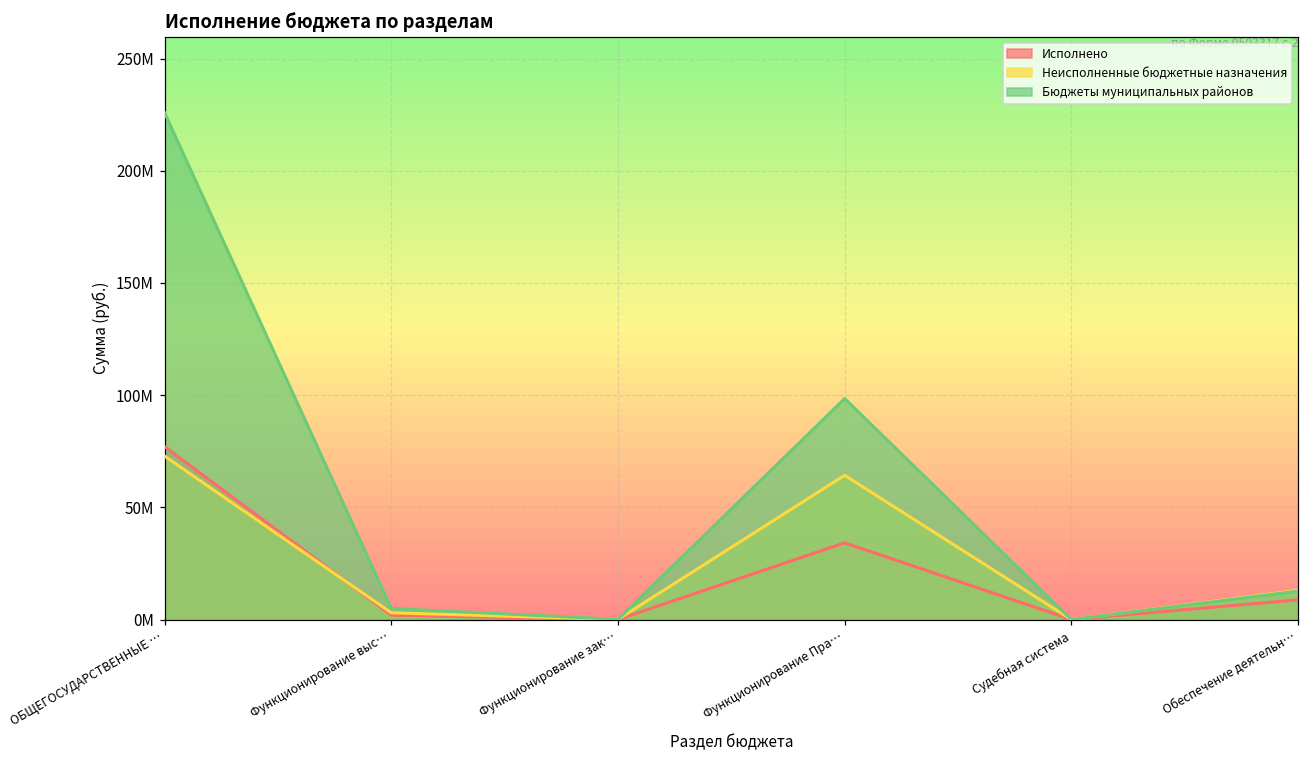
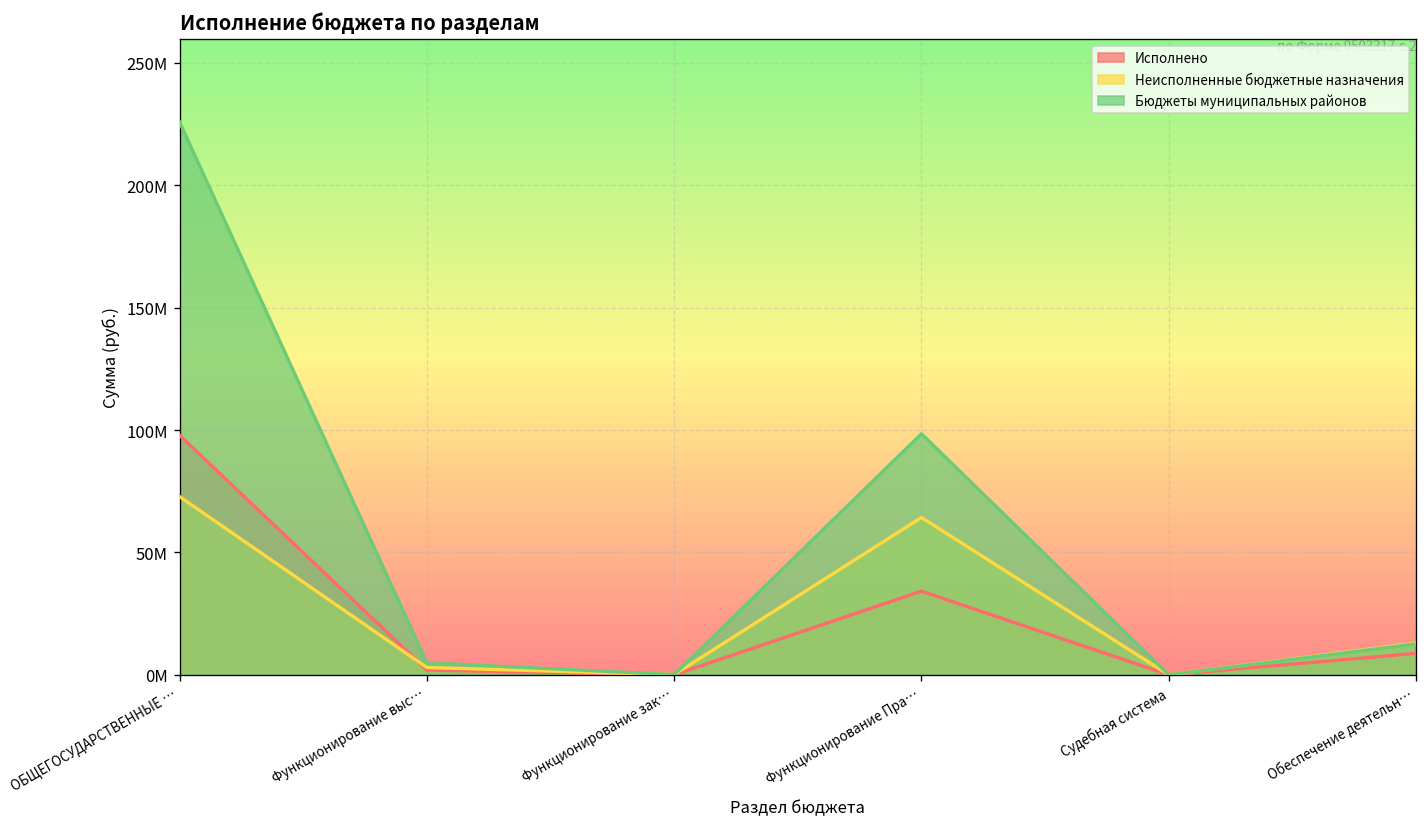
  {
    "Исполнено": {
-     "ОБЩЕГОСУДАРСТВЕННЫЕ …": 77000000,
+     "ОБЩЕГОСУДАРСТВЕННЫЕ …": 98000000,
      "Функционирование Пра…": 34000000,
      "Обеспечение деятельн…": 9000000
    },
    "Неисполненные бюджетные назначения": {
      "ОБЩЕГОСУДАРСТВЕННЫЕ …": 73000000,
      "Функционирование Пра…": 64000000
    },
    "Бюджеты муниципальных районов": {
      "ОБЩЕГОСУДАРСТВЕННЫЕ …": 226000000,
      "Функционирование выс…": 5000000,
      "Функционирование Пра…": 98000000
    }
  }
